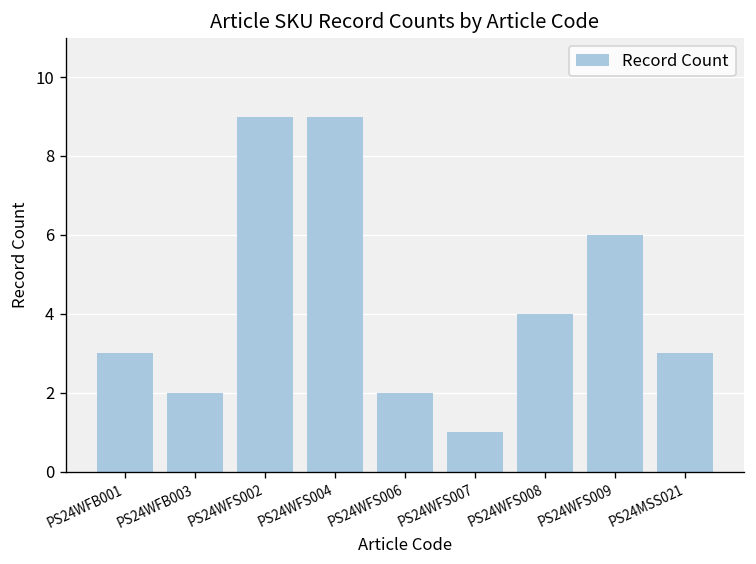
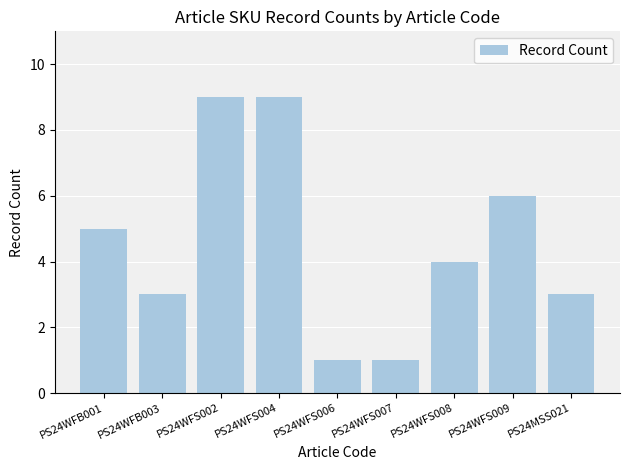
  {
-   "PS24WFB001": 3,
-   "PS24WFB003": 2,
+   "PS24WFB001": 5,
+   "PS24WFB003": 3,
    "PS24WFS002": 9,
    "PS24WFS004": 9,
-   "PS24WFS006": 2,
+   "PS24WFS006": 1,
    "PS24WFS007": 1,
    "PS24WFS008": 4,
    "PS24WFS009": 6,
    "PS24MSS021": 3
  }
